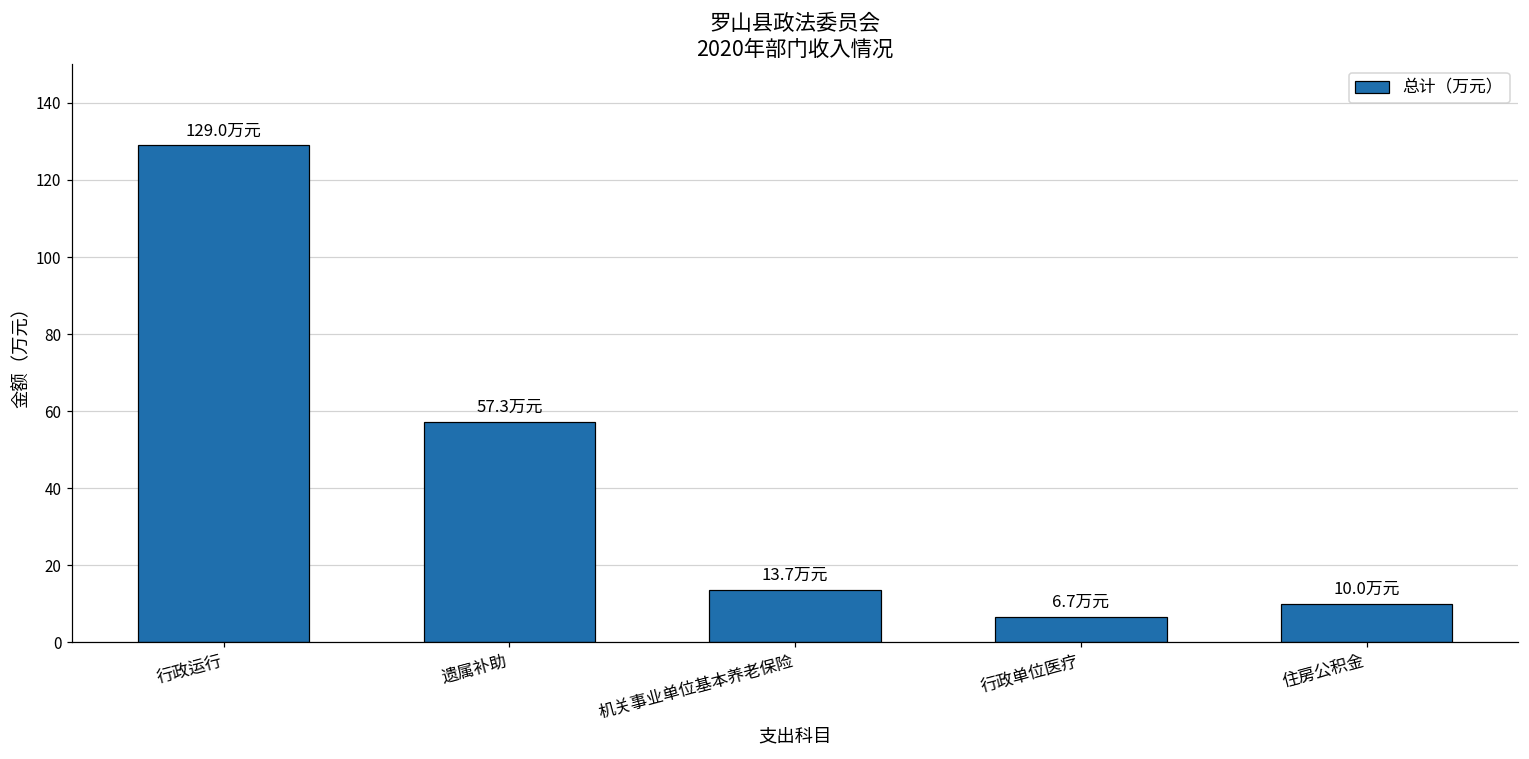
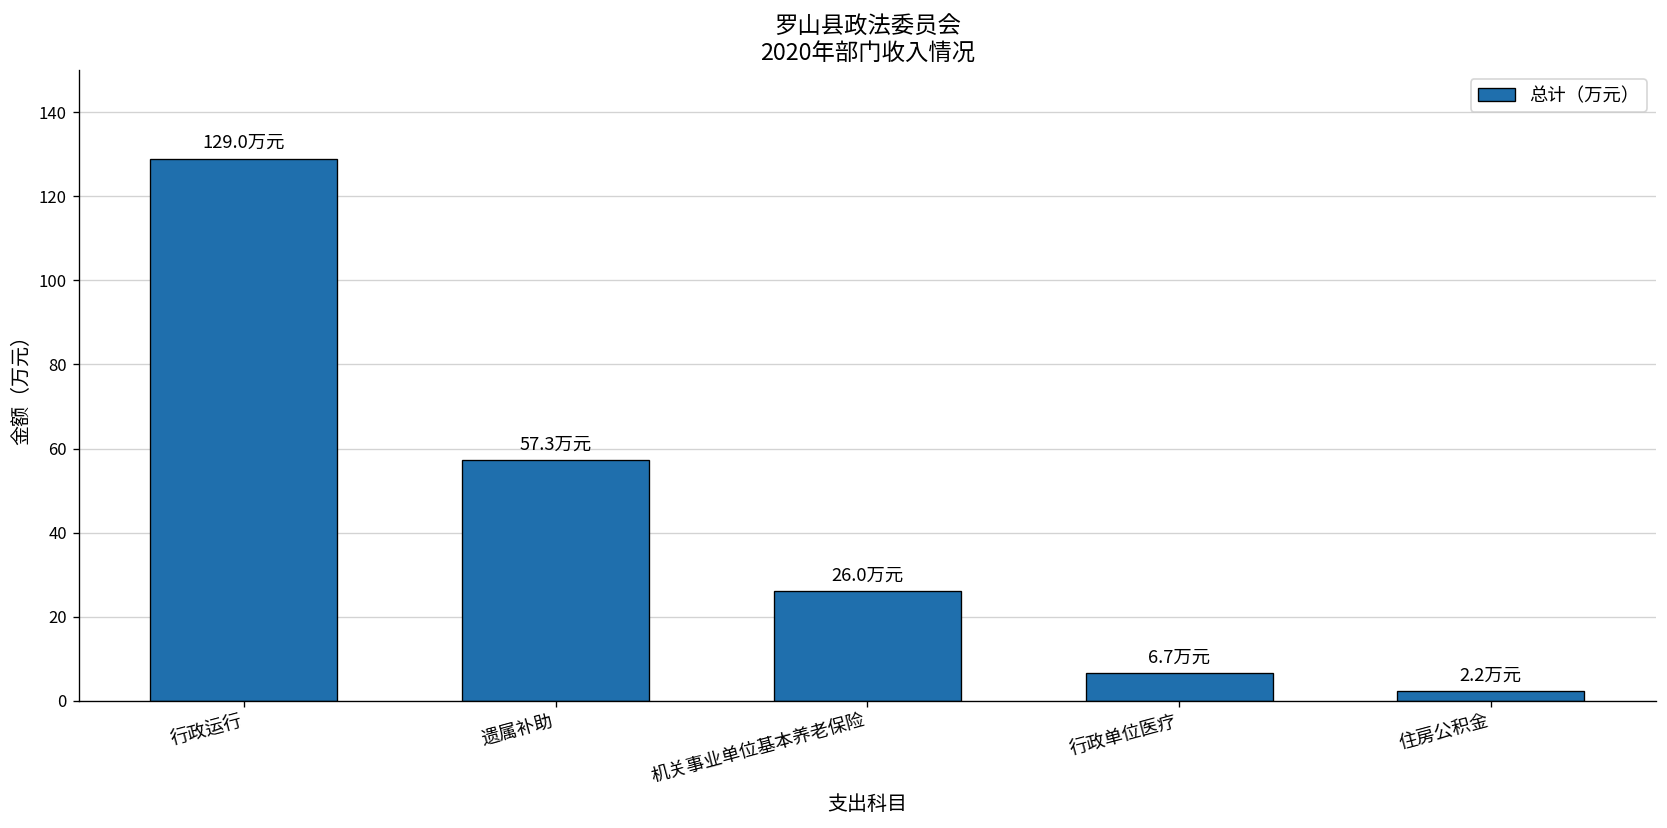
  {
    "行政运行": 129.0,
    "遗属补助": 57.3,
-   "机关事业单位基本养老保险": 13.7,
+   "机关事业单位基本养老保险": 26.0,
    "行政单位医疗": 6.7,
-   "住房公积金": 10.0
+   "住房公积金": 2.2
  }
